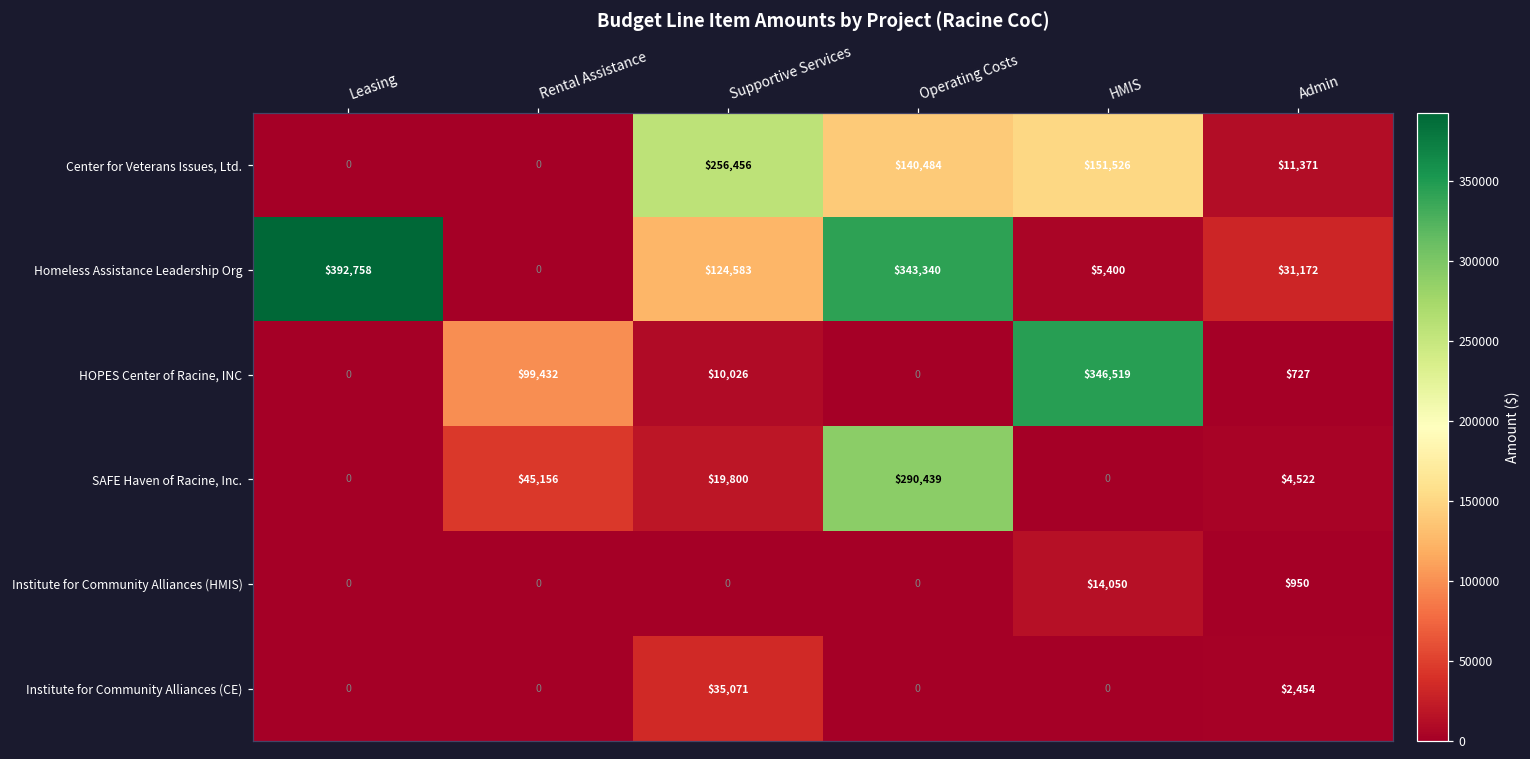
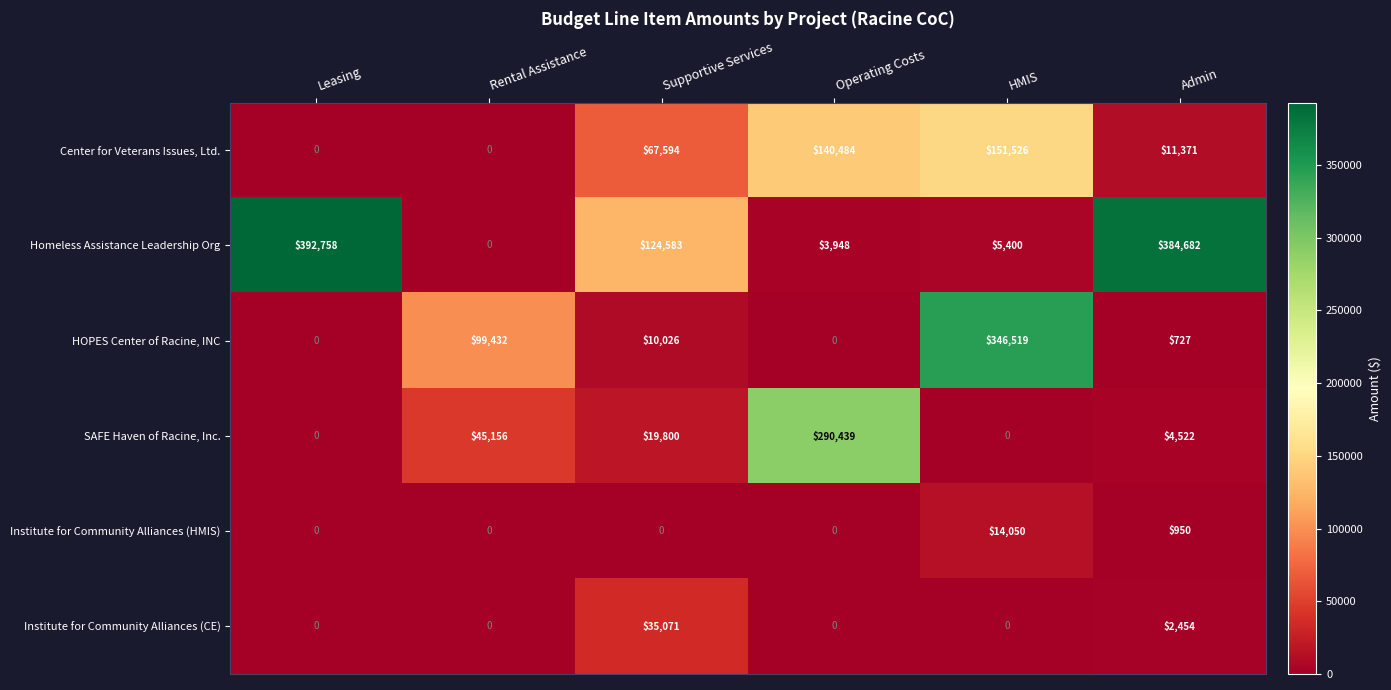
  {
    "Center for Veterans Issues, Ltd.": {
      "Leasing": "0",
      "Rental Assistance": "0",
-     "Supportive Services": "$256,456",
+     "Supportive Services": "$67,594",
      "Operating Costs": "$140,484",
      "HMIS": "$151,526",
      "Admin": "$11,371"
    },
    "Homeless Assistance Leadership Org": {
      "Leasing": "$392,758",
      "Rental Assistance": "0",
      "Supportive Services": "$124,583",
-     "Operating Costs": "$343,340",
+     "Operating Costs": "$3,948",
      "HMIS": "$5,400",
-     "Admin": "$31,172"
+     "Admin": "$384,682"
    },
    "HOPES Center of Racine, INC": {
      "Leasing": "0",
      "Rental Assistance": "$99,432",
      "Supportive Services": "$10,026",
      "Operating Costs": "0",
      "HMIS": "$346,519",
      "Admin": "$727"
    },
    "SAFE Haven of Racine, Inc.": {
      "Leasing": "0",
      "Rental Assistance": "$45,156",
      "Supportive Services": "$19,800",
      "Operating Costs": "$290,439",
      "HMIS": "0",
      "Admin": "$4,522"
    },
    "Institute for Community Alliances (HMIS)": {
      "Leasing": "0",
      "Rental Assistance": "0",
      "Supportive Services": "0",
      "Operating Costs": "0",
      "HMIS": "$14,050",
      "Admin": "$950"
    },
    "Institute for Community Alliances (CE)": {
      "Leasing": "0",
      "Rental Assistance": "0",
      "Supportive Services": "$35,071",
      "Operating Costs": "0",
      "HMIS": "0",
      "Admin": "$2,454"
    }
  }
